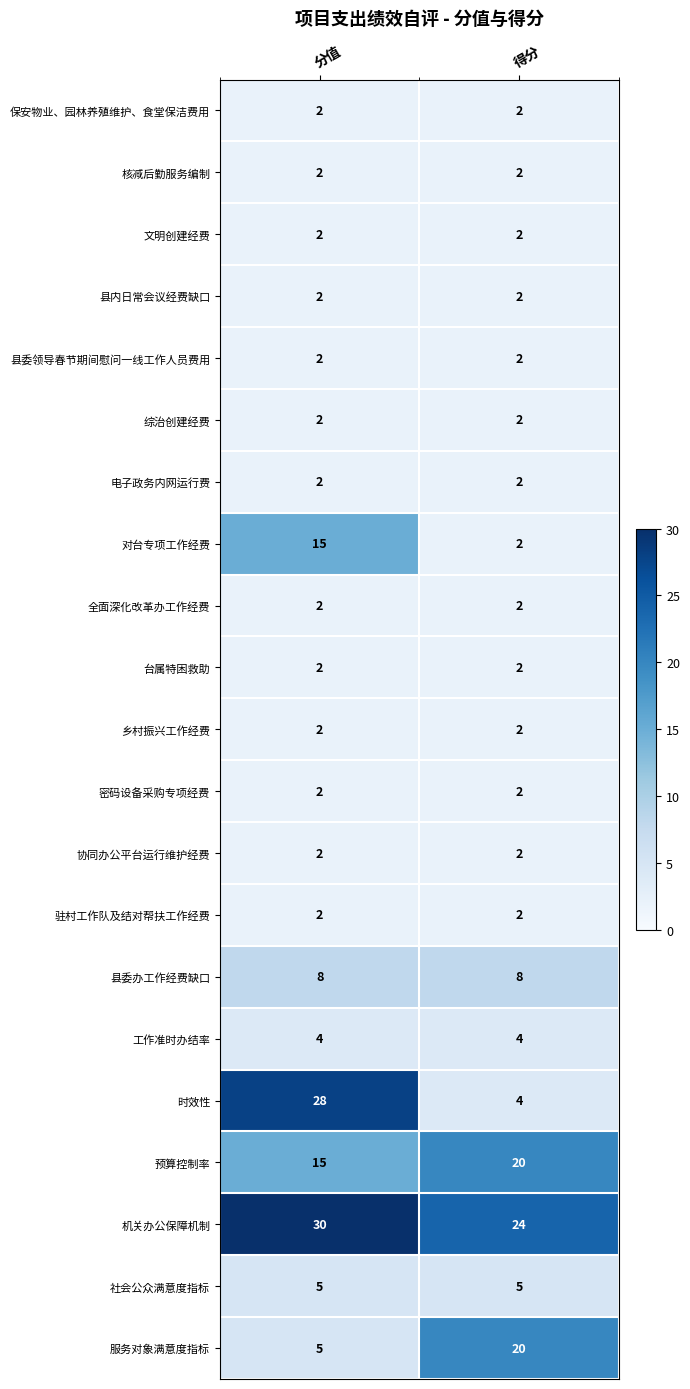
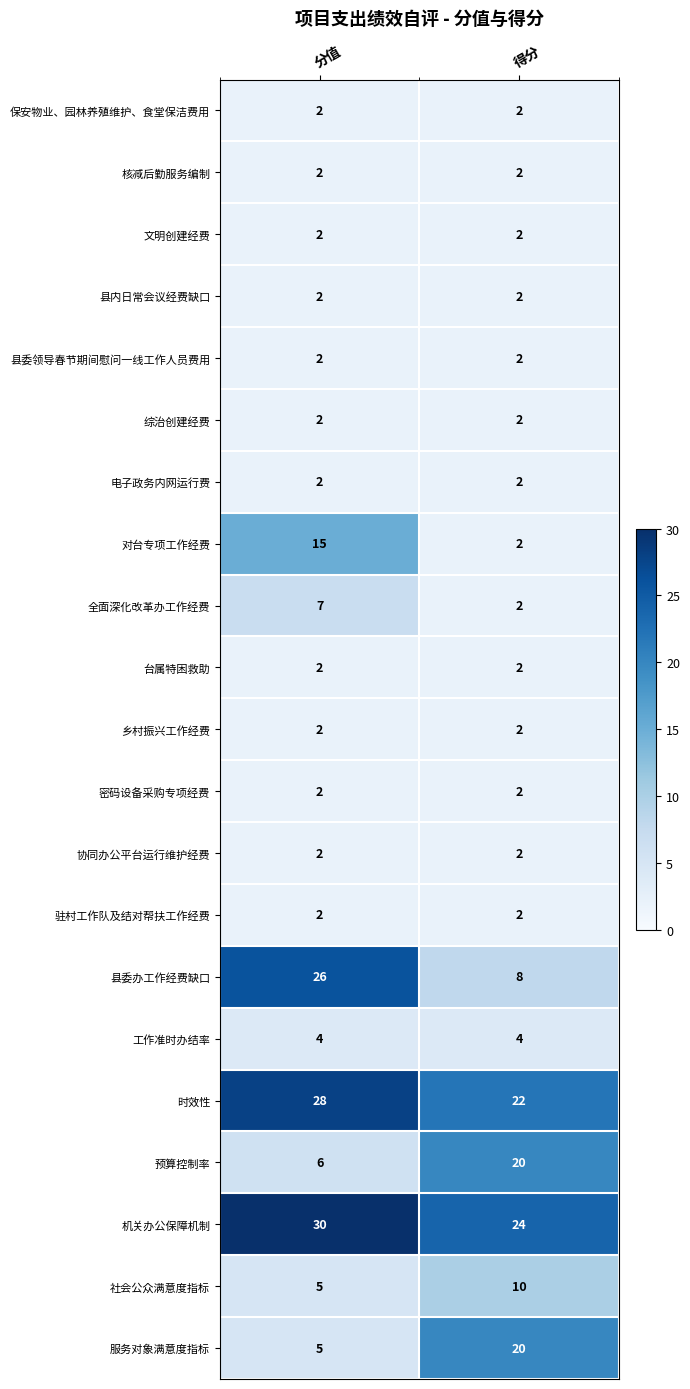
  {
    "保安物业、园林养殖维护、食堂保洁费用": {
      "分值": 2,
      "得分": 2
    },
    "核减后勤服务编制": {
      "分值": 2,
      "得分": 2
    },
    "文明创建经费": {
      "分值": 2,
      "得分": 2
    },
    "县内日常会议经费缺口": {
      "分值": 2,
      "得分": 2
    },
    "县委领导春节期间慰问一线工作人员费用": {
      "分值": 2,
      "得分": 2
    },
    "综治创建经费": {
      "分值": 2,
      "得分": 2
    },
    "电子政务内网运行费": {
      "分值": 2,
      "得分": 2
    },
    "对台专项工作经费": {
      "分值": 15,
      "得分": 2
    },
    "全面深化改革办工作经费": {
-     "分值": 2,
+     "分值": 7,
      "得分": 2
    },
    "台属特困救助": {
      "分值": 2,
      "得分": 2
    },
    "乡村振兴工作经费": {
      "分值": 2,
      "得分": 2
    },
    "密码设备采购专项经费": {
      "分值": 2,
      "得分": 2
    },
    "协同办公平台运行维护经费": {
      "分值": 2,
      "得分": 2
    },
    "驻村工作队及结对帮扶工作经费": {
      "分值": 2,
      "得分": 2
    },
    "县委办工作经费缺口": {
-     "分值": 8,
+     "分值": 26,
      "得分": 8
    },
    "工作准时办结率": {
      "分值": 4,
      "得分": 4
    },
    "时效性": {
      "分值": 28,
-     "得分": 4
+     "得分": 22
    },
    "预算控制率": {
-     "分值": 15,
+     "分值": 6,
      "得分": 20
    },
    "机关办公保障机制": {
      "分值": 30,
      "得分": 24
    },
    "社会公众满意度指标": {
      "分值": 5,
-     "得分": 5
+     "得分": 10
    },
    "服务对象满意度指标": {
      "分值": 5,
      "得分": 20
    }
  }
